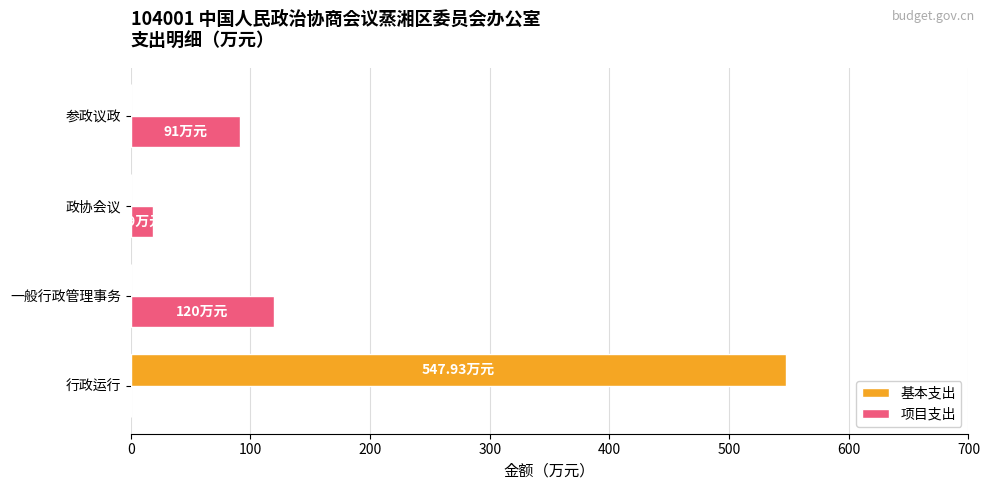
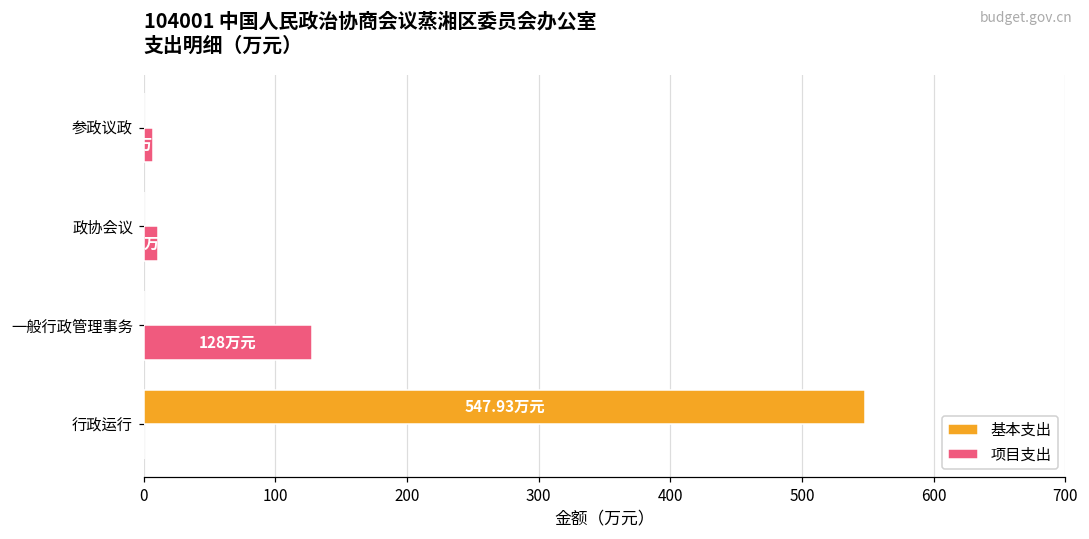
  {
    "基本支出": {
      "行政运行": 547.93
    },
    "项目支出": {
-     "参政议政": 91,
-     "政协会议": 19,
-     "一般行政管理事务": 120
+     "参政议政": 7,
+     "政协会议": 11,
+     "一般行政管理事务": 128
    }
  }
